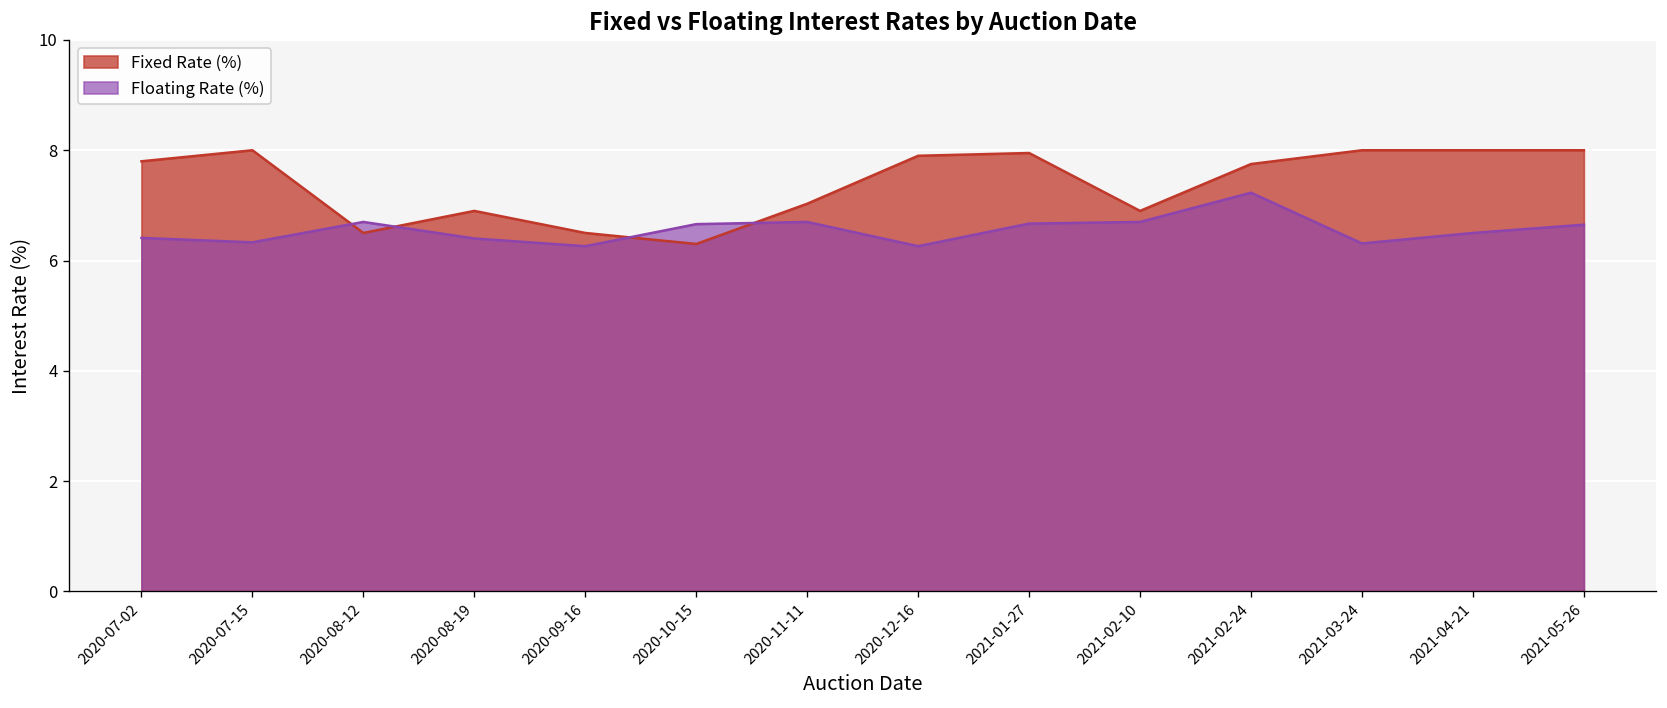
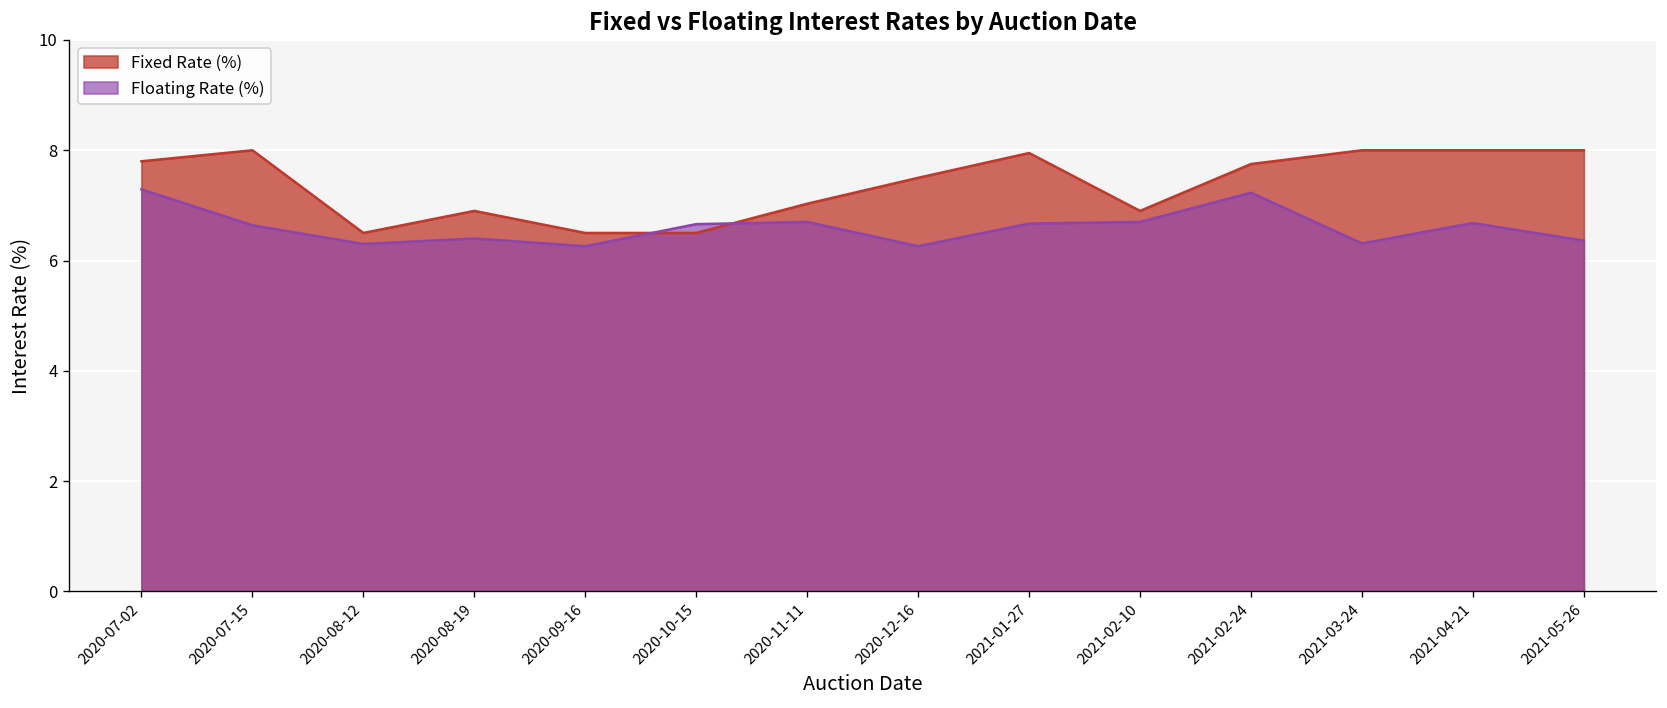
  {
    "Fixed Rate (%)": {
      "2020-07-02": 7.8,
      "2020-07-15": 8.0,
      "2020-08-12": 6.5,
      "2020-08-19": 6.9,
      "2020-09-16": 6.5,
-     "2020-10-15": 6.3,
+     "2020-10-15": 6.5,
      "2020-11-11": 7.0,
-     "2020-12-16": 7.9,
+     "2020-12-16": 7.5,
      "2021-01-27": 8.0,
      "2021-02-10": 6.9,
      "2021-02-24": 7.8,
      "2021-03-24": 8.0,
      "2021-04-21": 8.0,
      "2021-05-26": 8.0
    },
    "Floating Rate (%)": {
-     "2020-07-02": 6.4,
-     "2020-07-15": 6.3,
-     "2020-08-12": 6.7,
+     "2020-07-02": 7.3,
+     "2020-07-15": 6.6,
+     "2020-08-12": 6.3,
      "2020-08-19": 6.4,
      "2020-09-16": 6.3,
      "2020-10-15": 6.7,
      "2020-11-11": 6.7,
      "2020-12-16": 6.3,
      "2021-01-27": 6.7,
      "2021-02-10": 6.7,
      "2021-02-24": 7.2,
      "2021-03-24": 6.3,
-     "2021-04-21": 6.5,
-     "2021-05-26": 6.7
+     "2021-04-21": 6.7,
+     "2021-05-26": 6.4
    }
  }
